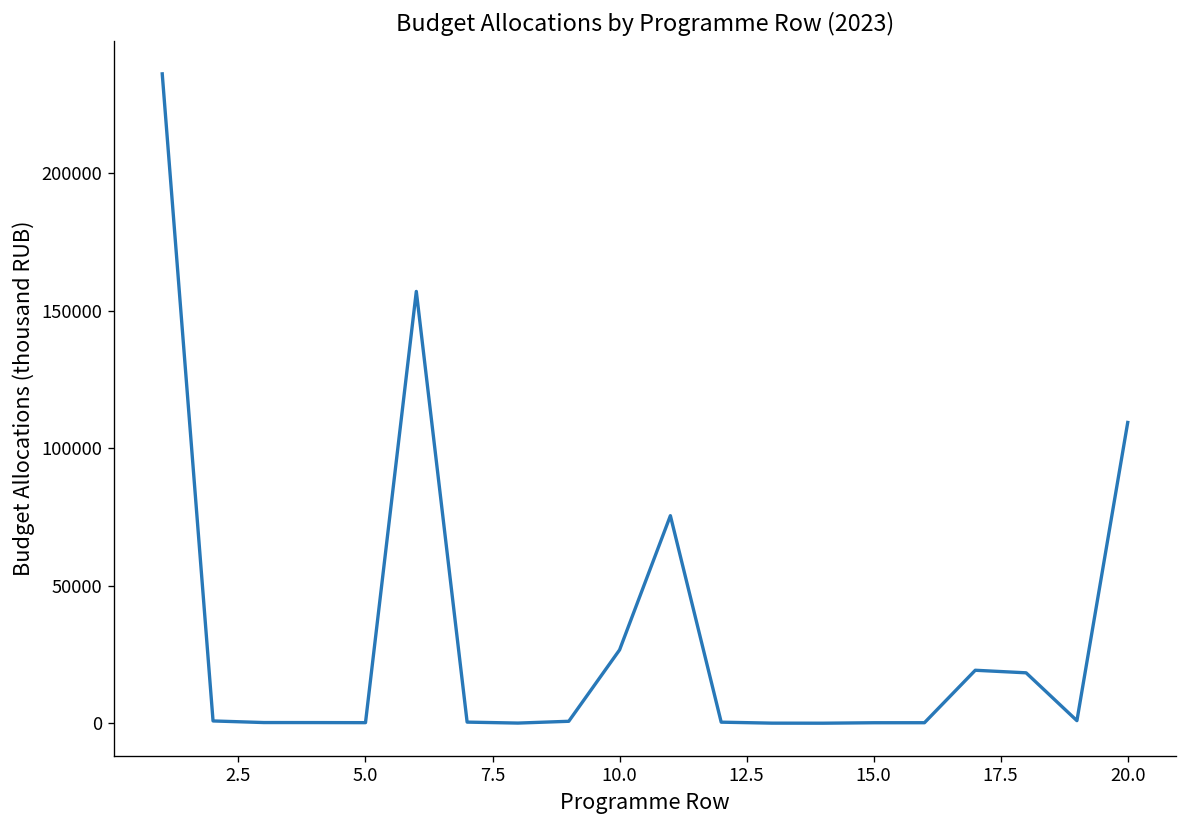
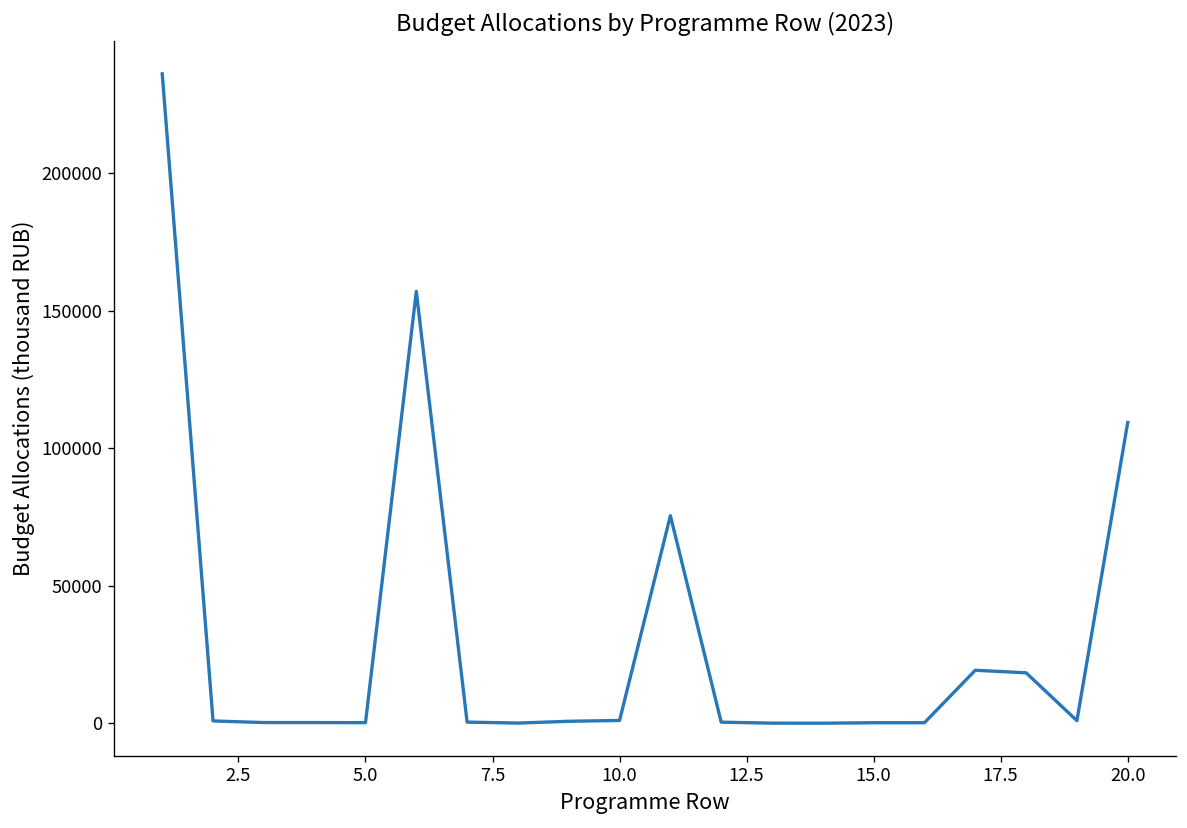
  {
    "5.0": 0,
-   "10.0": 27000,
+   "10.0": 1000,
    "15.0": 0,
    "20.0": 109000
  }
